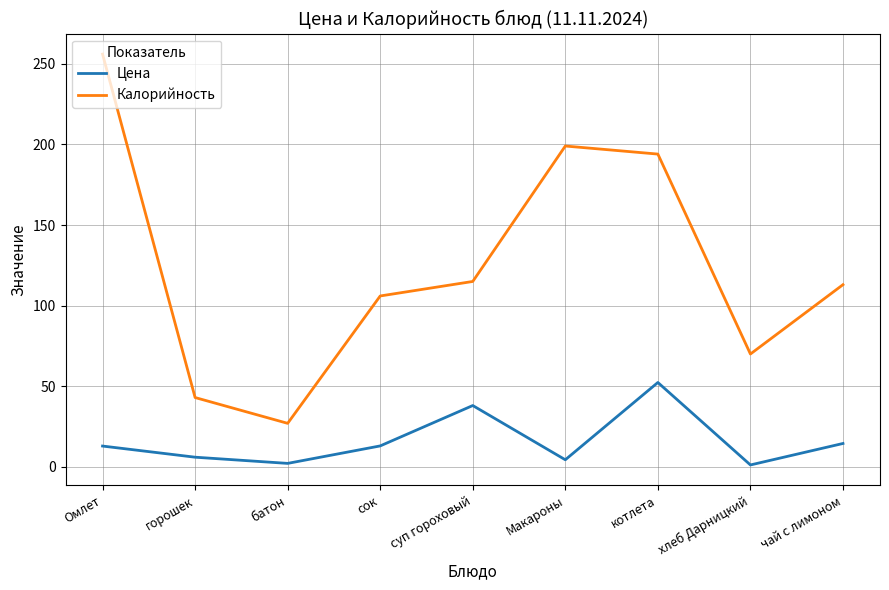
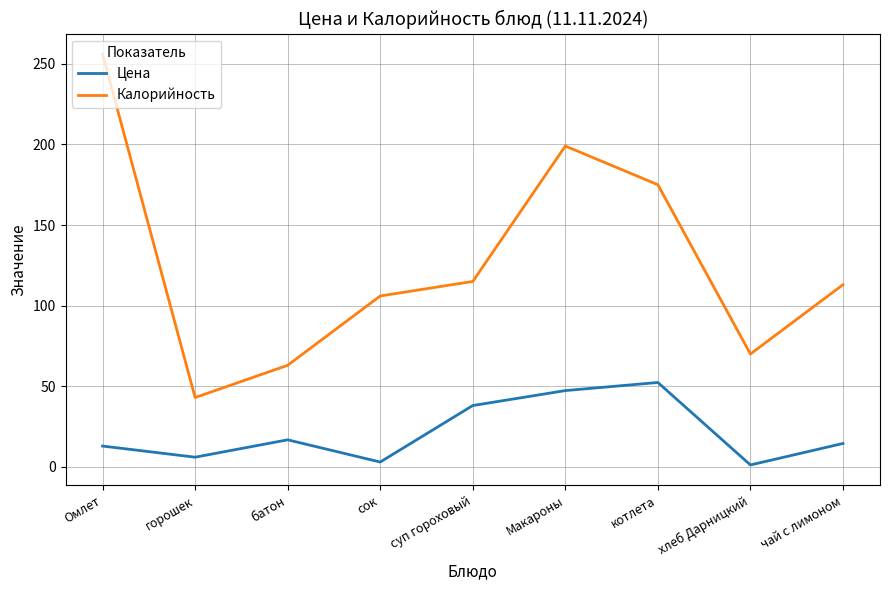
  {
    "Цена": {
      "Омлет": 13,
      "горошек": 6,
-     "батон": 2,
-     "сок": 13,
+     "батон": 17,
+     "сок": 3,
      "суп гороховый": 38,
-     "Макароны": 4,
+     "Макароны": 47,
      "котлета": 52,
      "хлеб Дарницкий": 1,
      "чай с лимоном": 15
    },
    "Калорийность": {
      "горошек": 43,
-     "батон": 27,
+     "батон": 63,
      "сок": 106,
      "суп гороховый": 115,
      "Макароны": 199,
-     "котлета": 194,
+     "котлета": 175,
      "хлеб Дарницкий": 70,
      "чай с лимоном": 113
    }
  }
